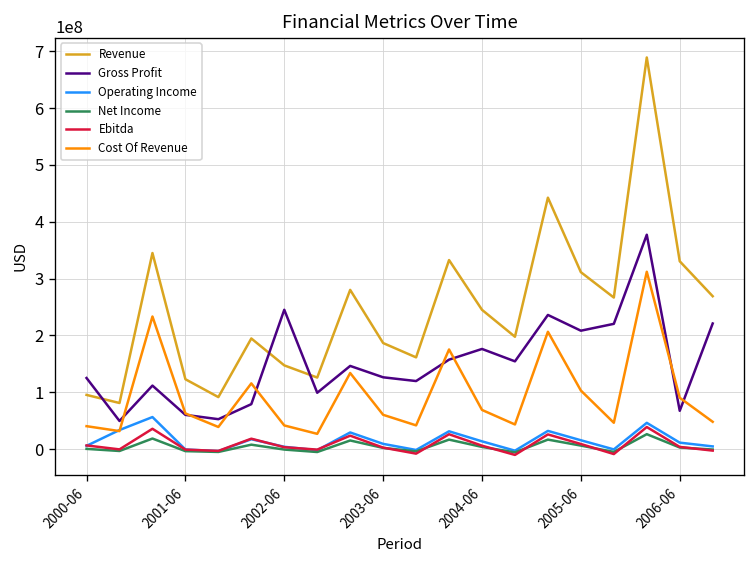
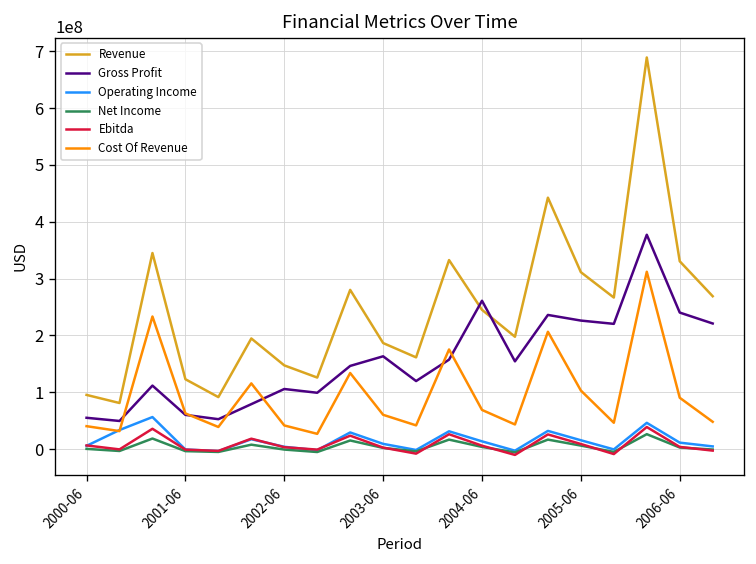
  {
    "Gross Profit": {
-     "2000-06": 130000000,
-     "2002-06": 250000000,
-     "2003-06": 130000000,
-     "2004-06": 180000000,
-     "2005-06": 210000000,
-     "2006-06": 70000000
+     "2000-06": 60000000,
+     "2002-06": 110000000,
+     "2003-06": 160000000,
+     "2004-06": 260000000,
+     "2005-06": 230000000,
+     "2006-06": 240000000
    },
    "Operating Income": {
      "2003-06": 10000000,
      "2004-06": 10000000,
      "2005-06": 20000000,
      "2006-06": 10000000
    },
    "Net Income": {
      "2000-06": 0
    }
  }
